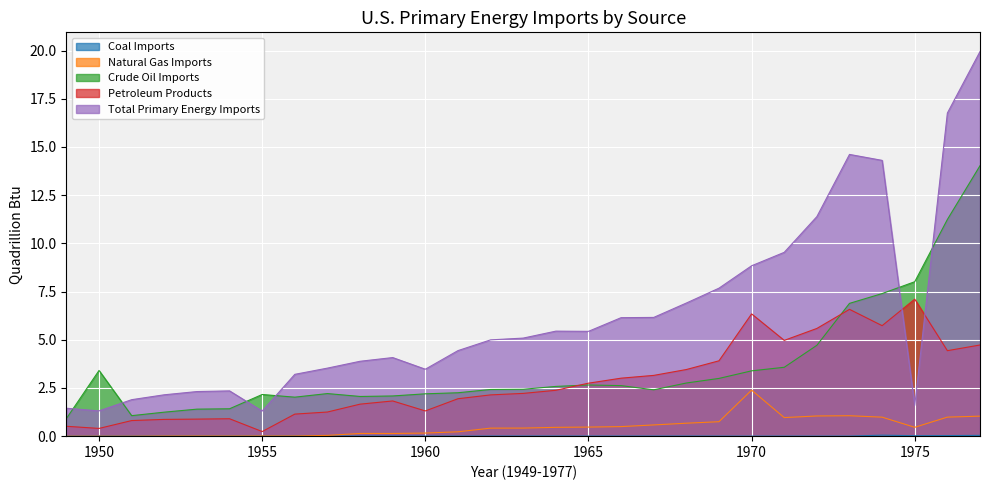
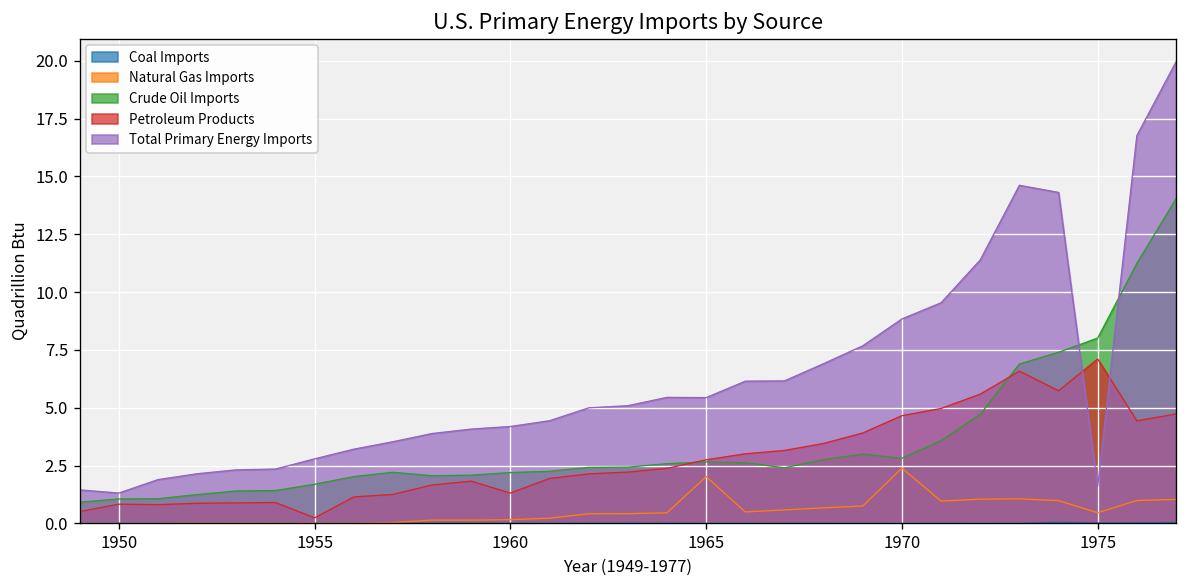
  {
    "Coal Imports": {
      "1960": 0.0,
      "1965": 0.0,
      "1970": 0.0,
      "1975": 0.0
    },
    "Natural Gas Imports": {
      "1960": 0.2,
-     "1965": 0.5,
+     "1965": 2.0,
      "1970": 2.4,
      "1975": 0.5
    },
    "Crude Oil Imports": {
-     "1950": 3.4,
-     "1955": 2.2,
+     "1950": 1.1,
+     "1955": 1.7,
      "1960": 2.2,
-     "1970": 3.4,
+     "1970": 2.8,
      "1975": 8.0
    },
    "Petroleum Products": {
-     "1950": 0.4,
+     "1950": 0.8,
      "1955": 0.2,
      "1960": 1.3,
-     "1970": 6.3,
+     "1970": 4.7,
      "1975": 7.1
    },
    "Total Primary Energy Imports": {
      "1950": 1.3,
-     "1955": 1.3,
-     "1960": 3.5,
+     "1955": 2.8,
+     "1960": 4.2,
      "1965": 5.4,
      "1970": 8.8,
      "1975": 1.6
    }
  }
